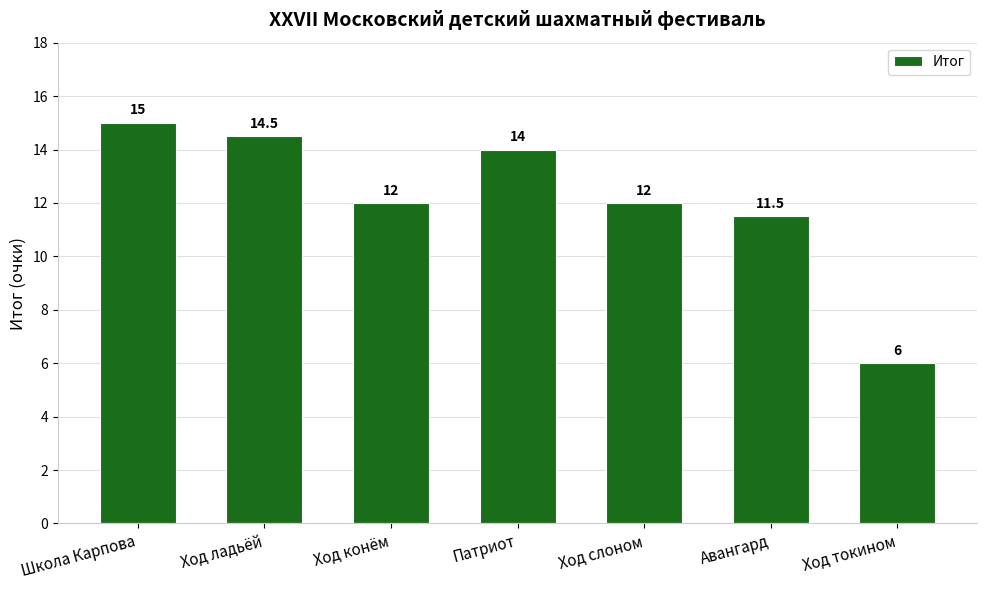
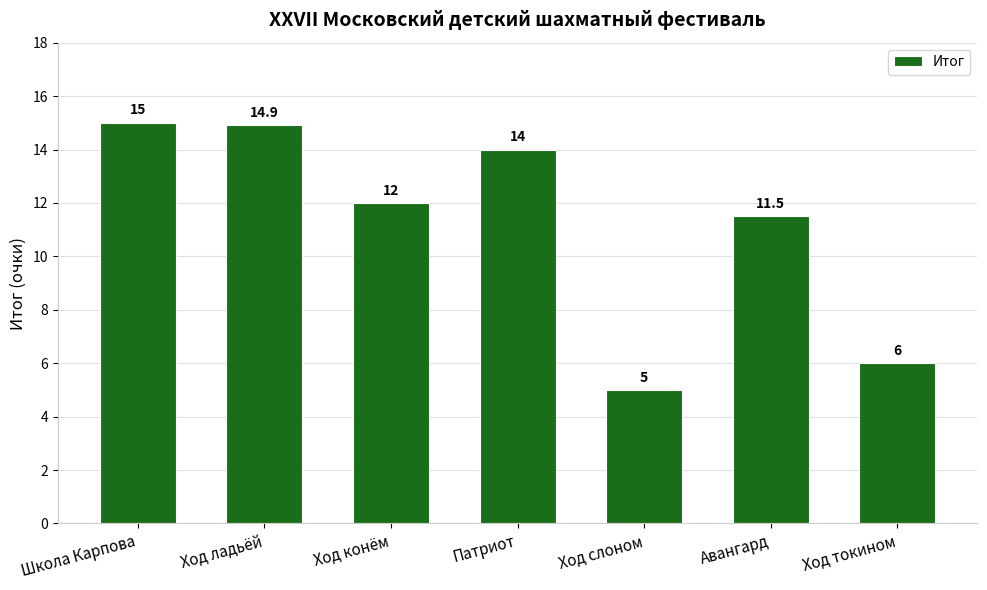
  {
    "Школа Карпова": 15,
-   "Ход ладьёй": 14.5,
+   "Ход ладьёй": 14.9,
    "Ход конём": 12,
    "Патриот": 14,
-   "Ход слоном": 12,
+   "Ход слоном": 5,
    "Авангард": 11.5,
    "Ход токином": 6
  }
